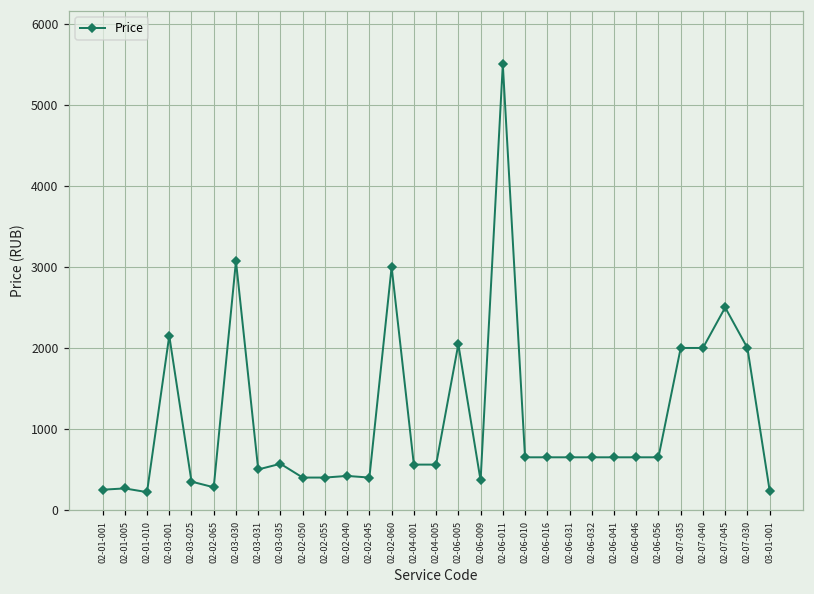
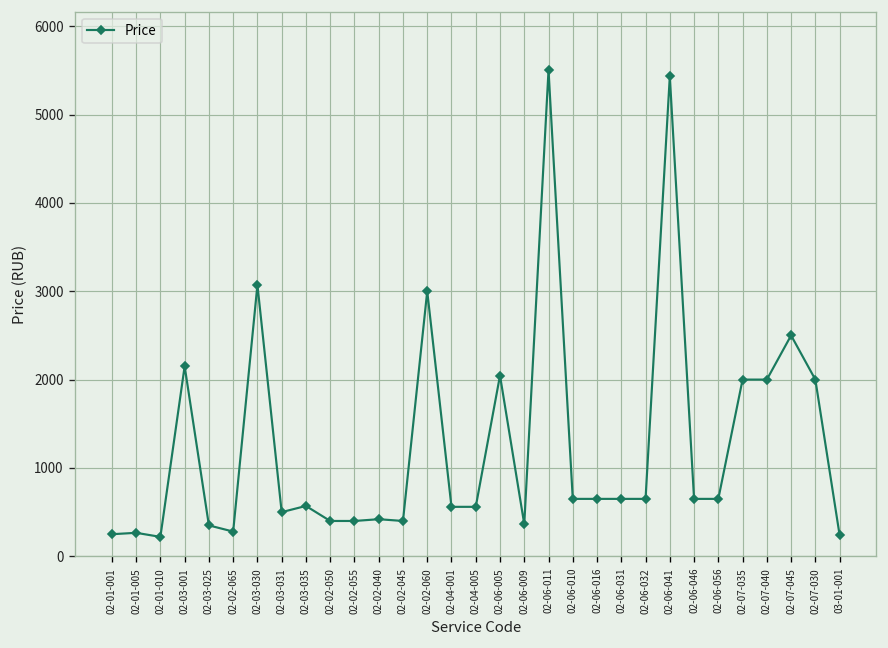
  {
    "02-01-001": 300,
    "02-01-005": 300,
    "02-01-010": 200,
    "02-03-001": 2200,
    "02-03-025": 400,
    "02-02-065": 300,
    "02-03-030": 3100,
    "02-03-031": 500,
    "02-03-035": 600,
    "02-02-050": 400,
    "02-02-055": 400,
    "02-02-040": 400,
    "02-02-045": 400,
    "02-02-060": 3000,
    "02-04-001": 600,
    "02-04-005": 600,
    "02-06-005": 2000,
    "02-06-009": 400,
    "02-06-011": 5500,
    "02-06-010": 700,
    "02-06-016": 700,
    "02-06-031": 700,
    "02-06-032": 700,
-   "02-06-041": 700,
+   "02-06-041": 5400,
    "02-06-046": 700,
    "02-06-056": 700,
    "02-07-035": 2000,
    "02-07-040": 2000,
    "02-07-045": 2500,
    "02-07-030": 2000,
    "03-01-001": 200
  }
